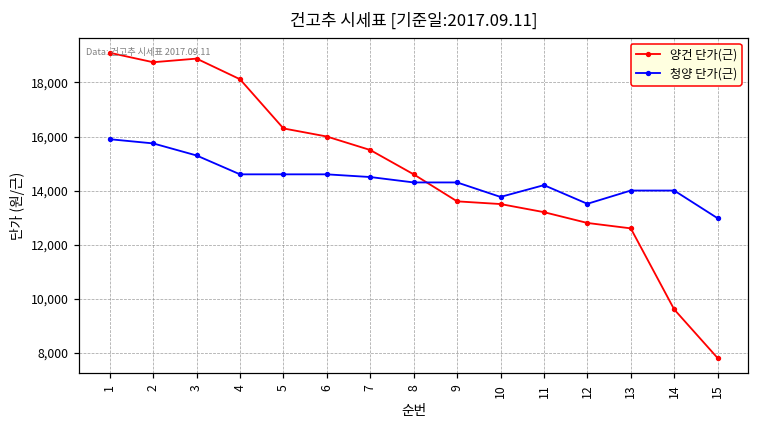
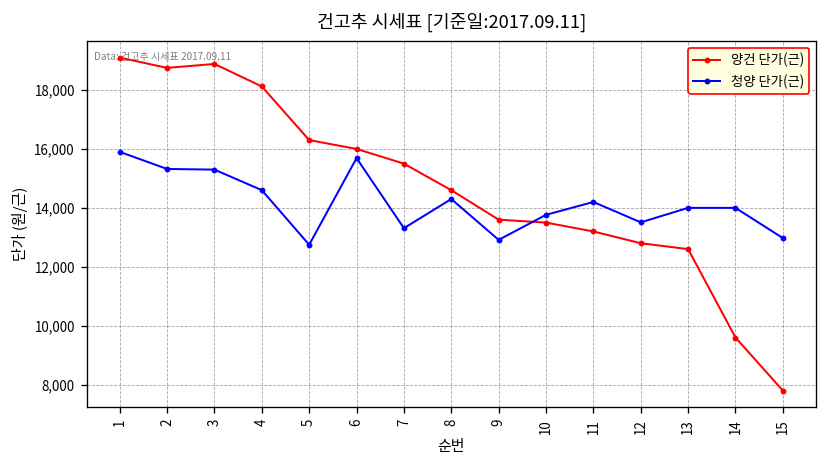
  {
    "양건 단가(근)": {
      "2": "18,800",
      "3": "18,900",
      "4": "18,100",
      "5": "16,300",
      "6": "16,000",
      "7": "15,500",
      "8": "14,600",
      "9": "13,600",
      "10": "13,500",
      "11": "13,200",
      "12": "12,800",
      "13": "12,600",
      "14": "9,600",
      "15": "7,800"
    },
    "청양 단가(근)": {
      "1": "15,900",
-     "2": "15,700",
+     "2": "15,300",
      "3": "15,300",
      "4": "14,600",
-     "5": "14,600",
-     "6": "14,600",
-     "7": "14,500",
+     "5": "12,700",
+     "6": "15,700",
+     "7": "13,300",
      "8": "14,300",
-     "9": "14,300",
+     "9": "12,900",
      "10": "13,800",
      "11": "14,200",
      "12": "13,500",
      "13": "14,000",
      "14": "14,000",
      "15": "13,000"
    }
  }
